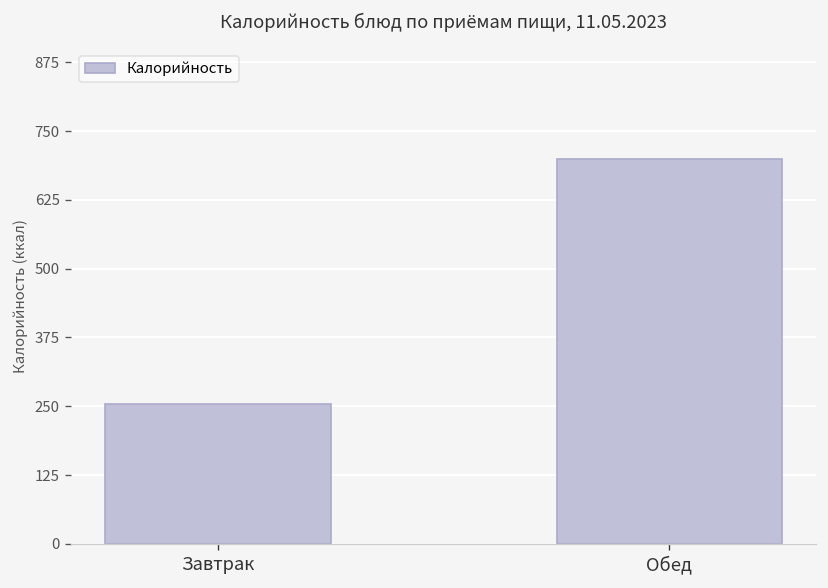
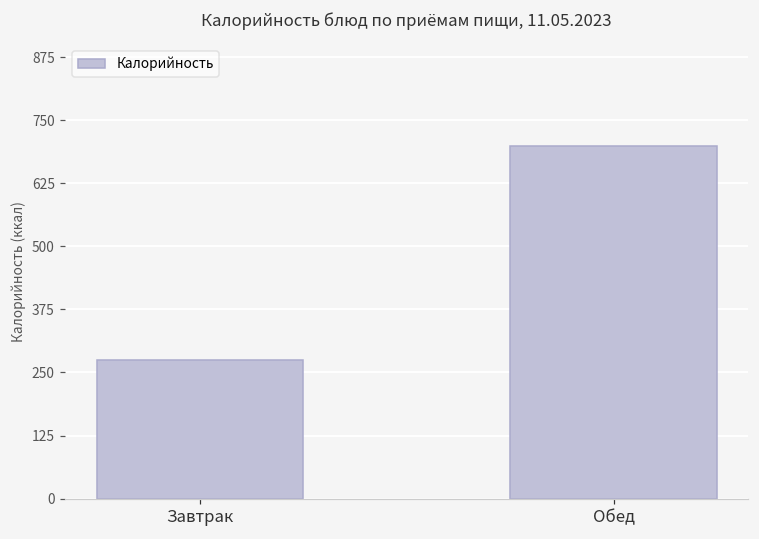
  {
-   "Завтрак": 250,
+   "Завтрак": 270,
    "Обед": 700
  }
